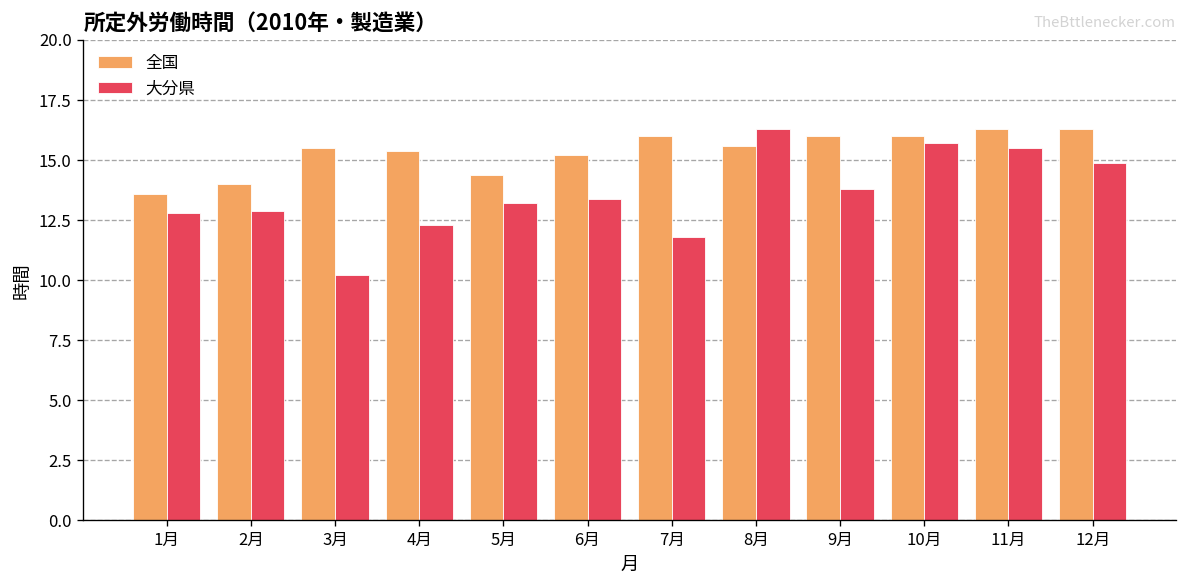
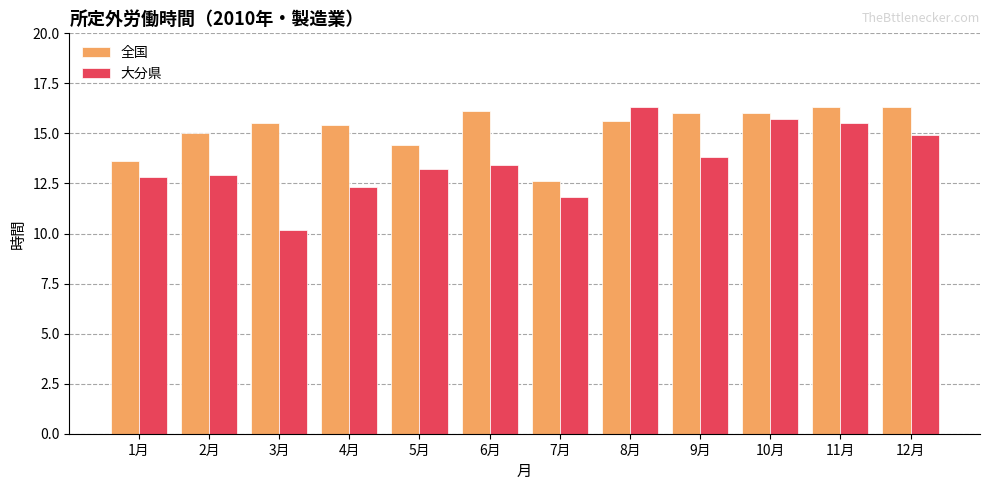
  {
    "全国": {
      "1月": 13.6,
-     "2月": 14,
+     "2月": 15,
      "3月": 15.5,
      "4月": 15.4,
      "5月": 14.4,
-     "6月": 15.2,
-     "7月": 16.0,
+     "6月": 16.1,
+     "7月": 12.6,
      "8月": 15.6,
      "9月": 16.0,
      "10月": 16.0,
      "11月": 16.3,
      "12月": 16.3
    },
    "大分県": {
      "1月": 12.8,
      "2月": 12.9,
      "3月": 10.2,
      "4月": 12.3,
      "5月": 13.2,
      "6月": 13.4,
      "7月": 11.8,
      "8月": 16.3,
      "9月": 13.8,
      "10月": 15.7,
      "11月": 15.5,
      "12月": 14.9
    }
  }
